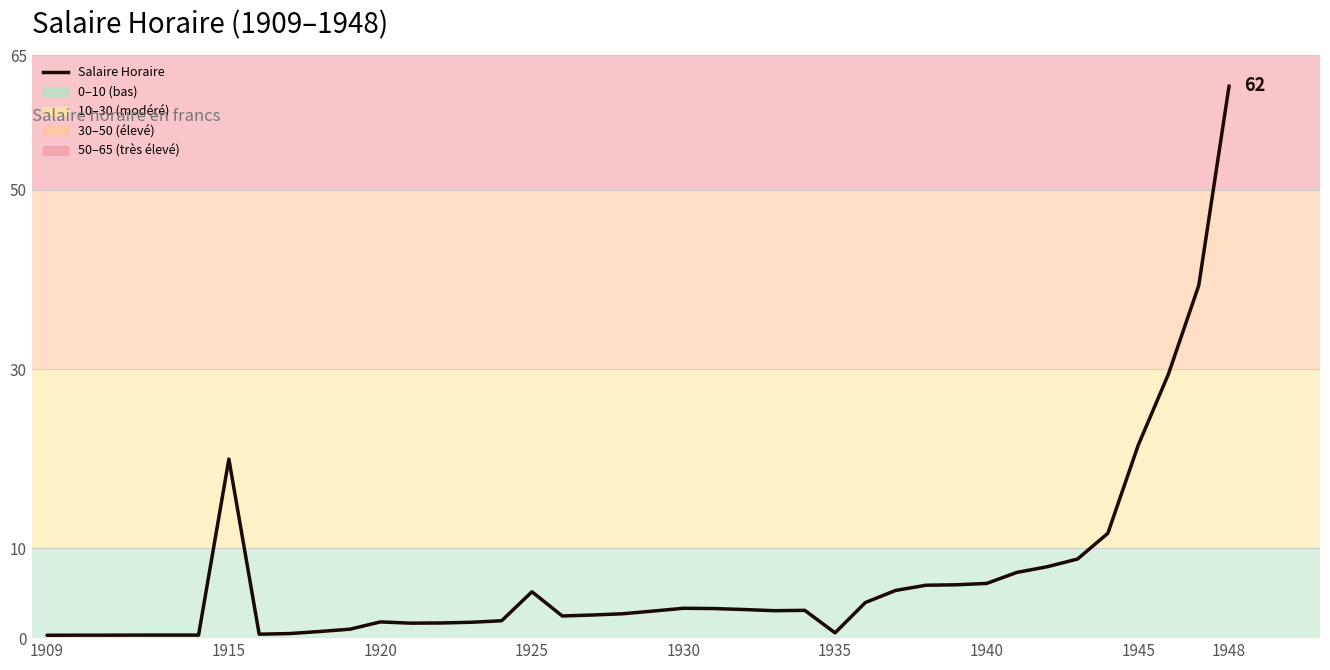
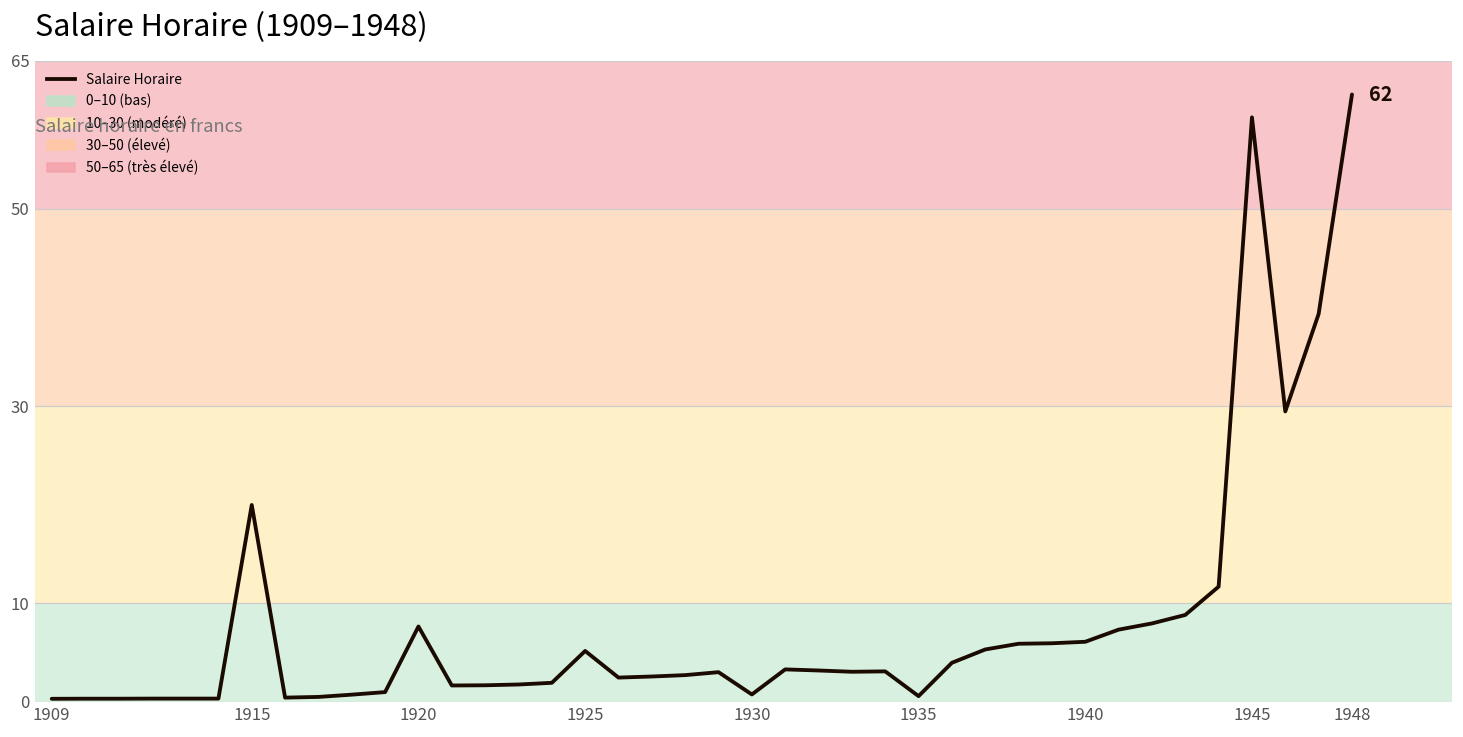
  {
    "1909": 0,
    "1915": 20,
-   "1920": 2,
+   "1920": 8,
    "1925": 5,
-   "1930": 3,
+   "1930": 1,
    "1935": 1,
    "1940": 6,
-   "1945": 21
+   "1945": 59
  }
